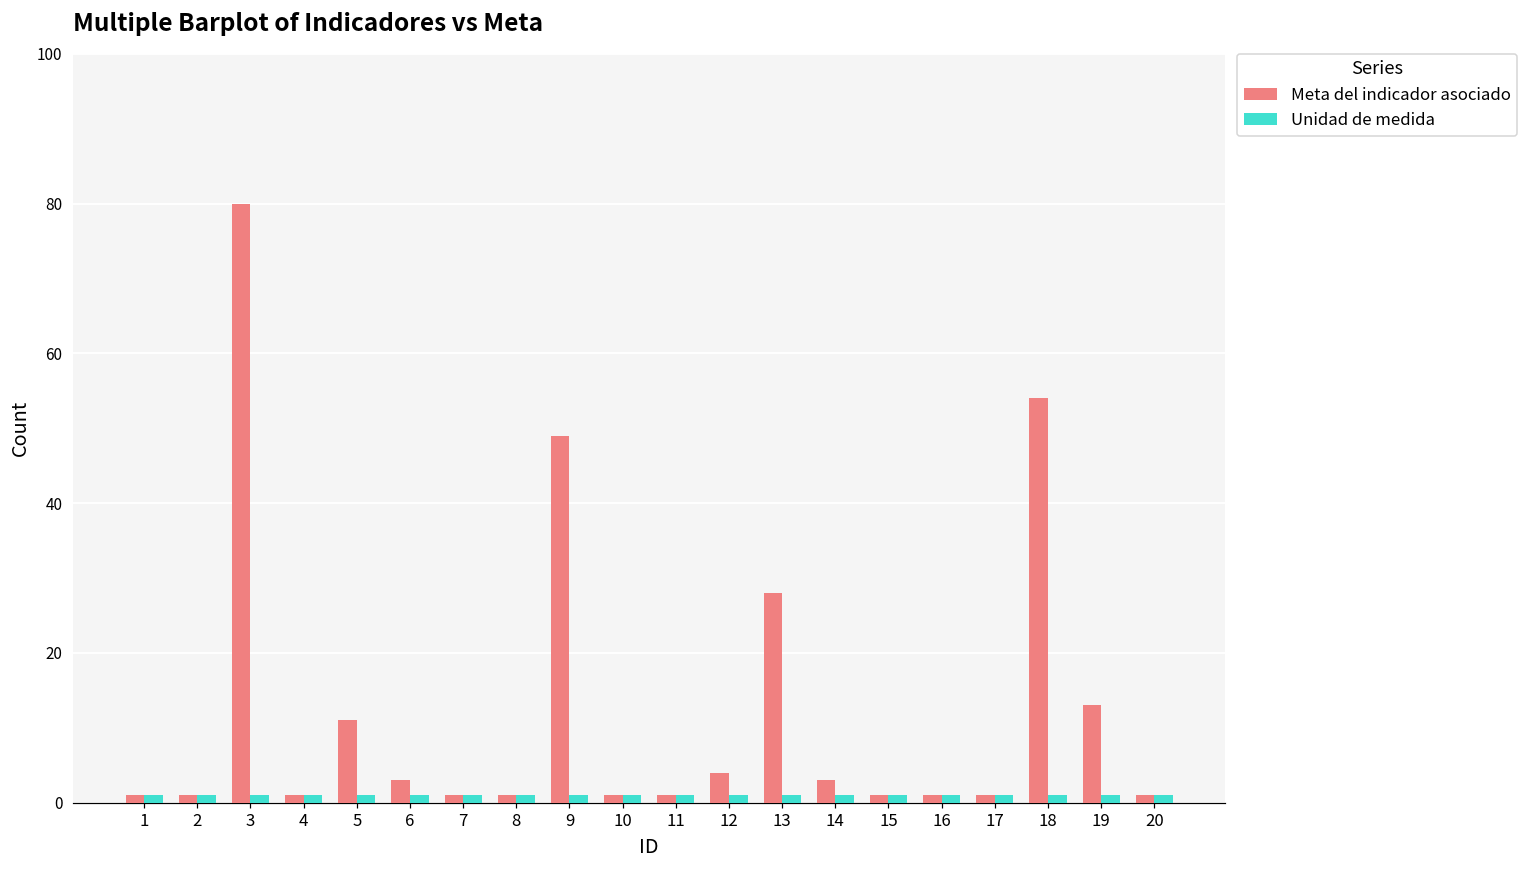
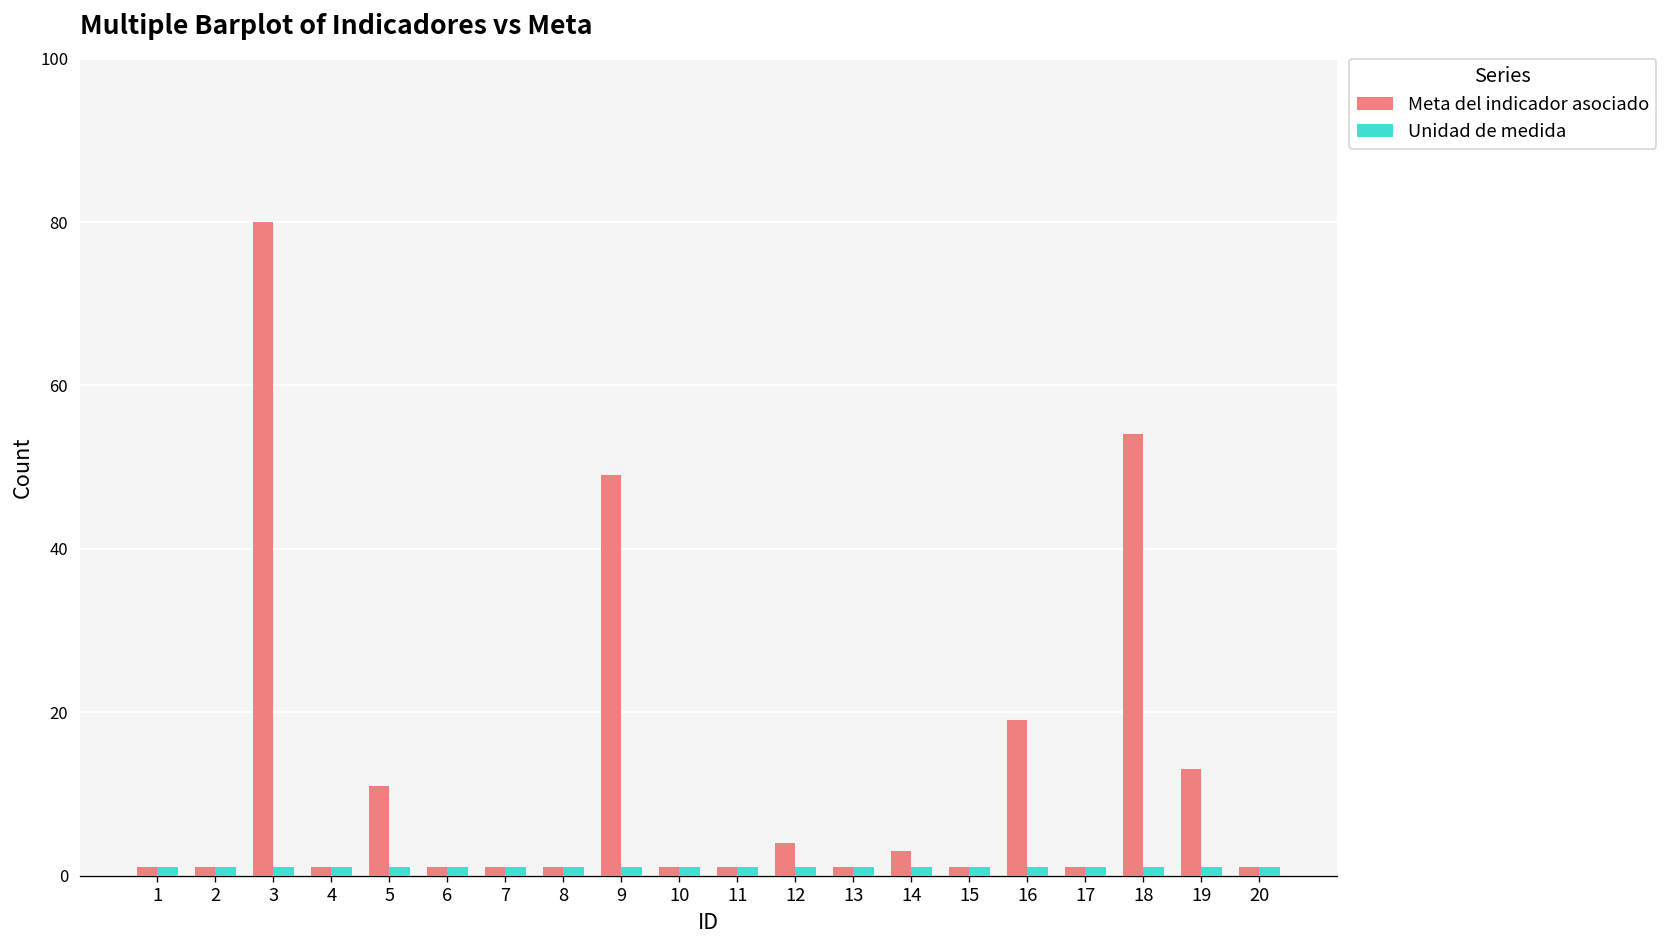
  {
    "Meta del indicador asociado": {
      "1": 1,
      "2": 1,
      "3": 80,
      "4": 1,
      "5": 11,
-     "6": 3,
+     "6": 1,
      "7": 1,
      "8": 1,
      "9": 49,
      "10": 1,
      "11": 1,
      "12": 4,
-     "13": 28,
+     "13": 1,
      "14": 3,
      "15": 1,
-     "16": 1,
+     "16": 19,
      "17": 1,
      "18": 54,
      "19": 13,
      "20": 1
    },
    "Unidad de medida": {
      "1": 1,
      "2": 1,
      "3": 1,
      "4": 1,
      "5": 1,
      "6": 1,
      "7": 1,
      "8": 1,
      "9": 1,
      "10": 1,
      "11": 1,
      "12": 1,
      "13": 1,
      "14": 1,
      "15": 1,
      "16": 1,
      "17": 1,
      "18": 1,
      "19": 1,
      "20": 1
    }
  }
